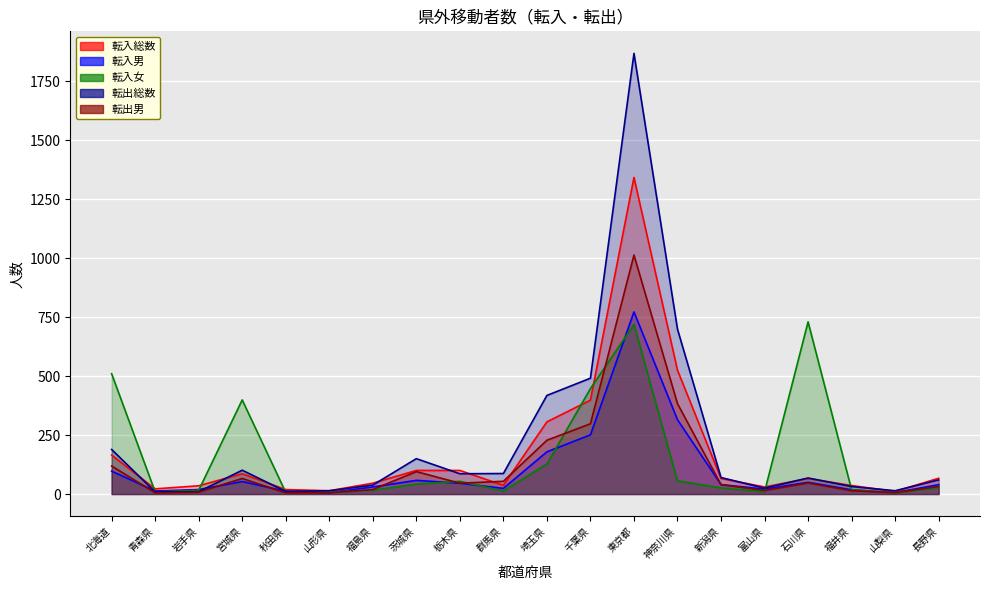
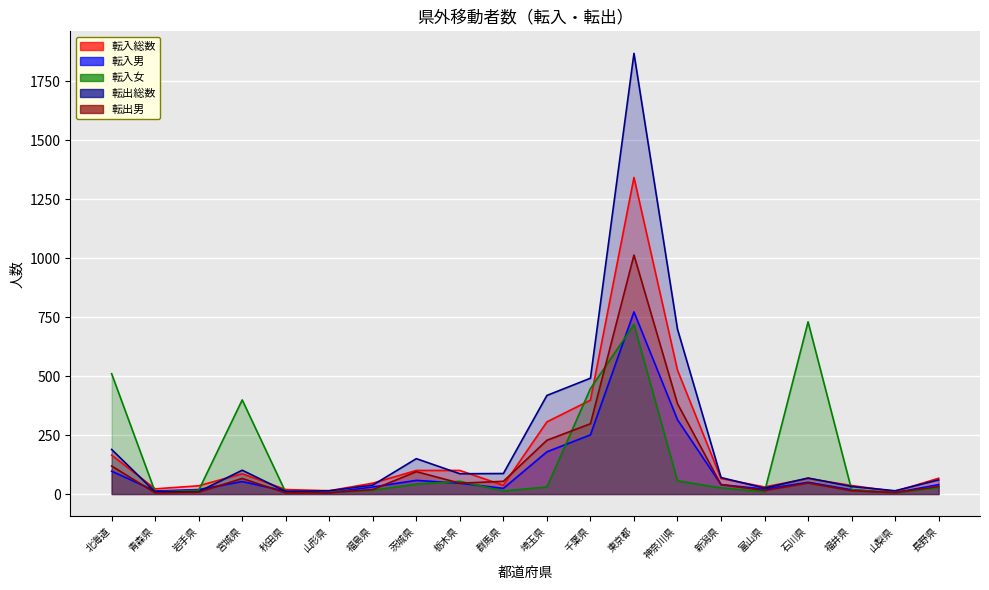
  {
    "転入女": {
      "北海道": 510,
      "宮城県": 400,
      "茨城県": 40,
      "群馬県": 10,
-     "埼玉県": 130,
+     "埼玉県": 30,
      "千葉県": 450,
      "東京都": 720,
      "神奈川県": 60,
      "新潟県": 30,
      "石川県": 730
    }
  }
